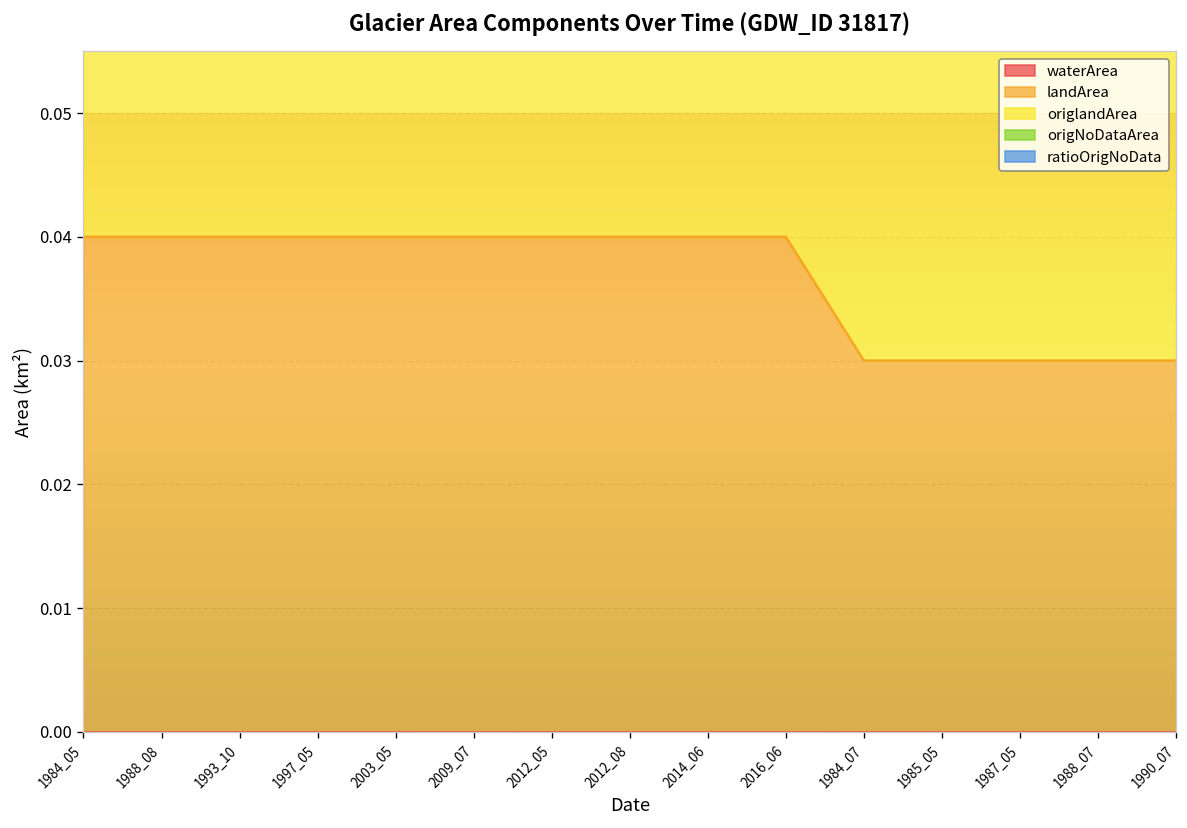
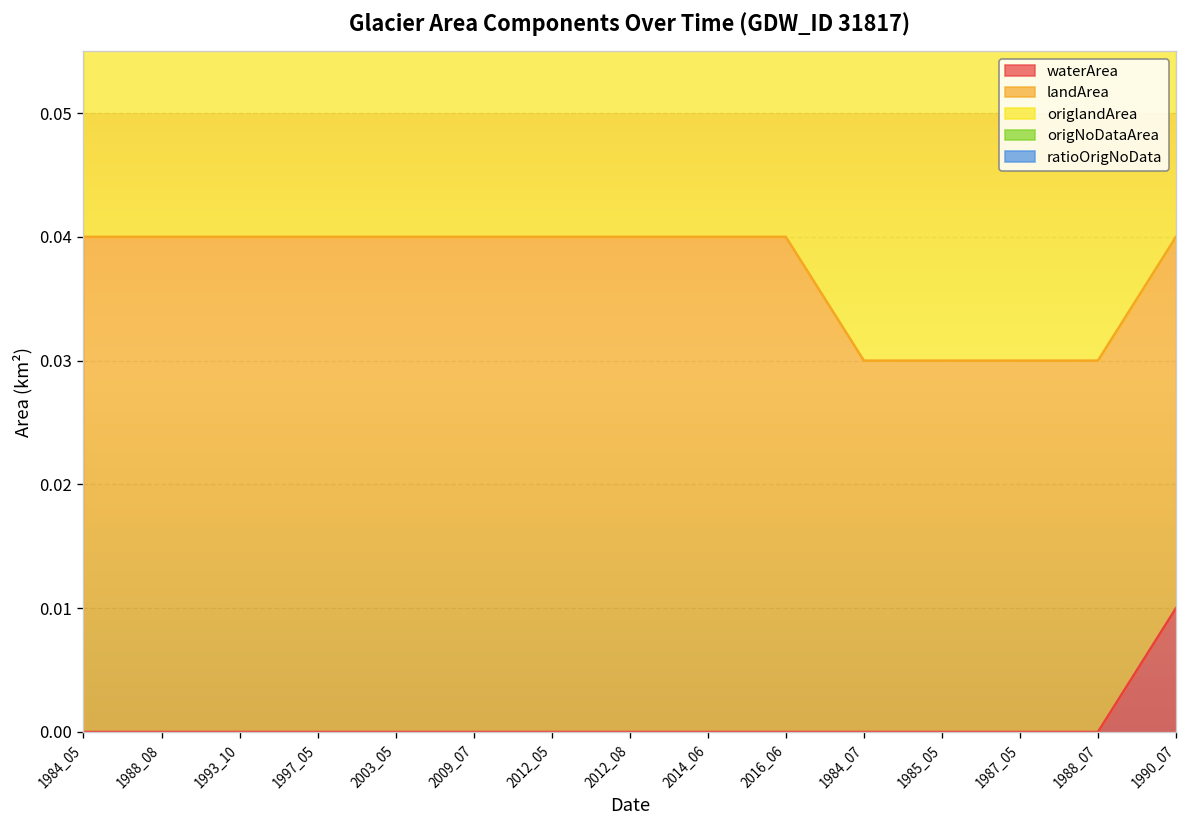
  {
    "waterArea": {
      "1984_05": 0.00,
      "1988_08": 0.00,
      "1993_10": 0.00,
      "1997_05": 0.00,
      "2003_05": 0.00,
      "2009_07": 0.00,
      "2012_05": 0.00,
      "2012_08": 0.00,
      "2014_06": 0.00,
      "2016_06": 0.00,
      "1984_07": 0.00,
      "1985_05": 0.00,
      "1987_05": 0.00,
      "1988_07": 0.00,
-     "1990_07": 0.00
+     "1990_07": 0.01
    },
    "landArea": {
      "1984_05": 0.04,
      "1988_08": 0.04,
      "1993_10": 0.04,
      "1997_05": 0.04,
      "2003_05": 0.04,
      "2009_07": 0.04,
      "2012_05": 0.04,
      "2012_08": 0.04,
      "2014_06": 0.04,
      "2016_06": 0.04,
      "1984_07": 0.03,
      "1985_05": 0.03,
      "1987_05": 0.03,
      "1988_07": 0.03,
      "1990_07": 0.03
    }
  }
